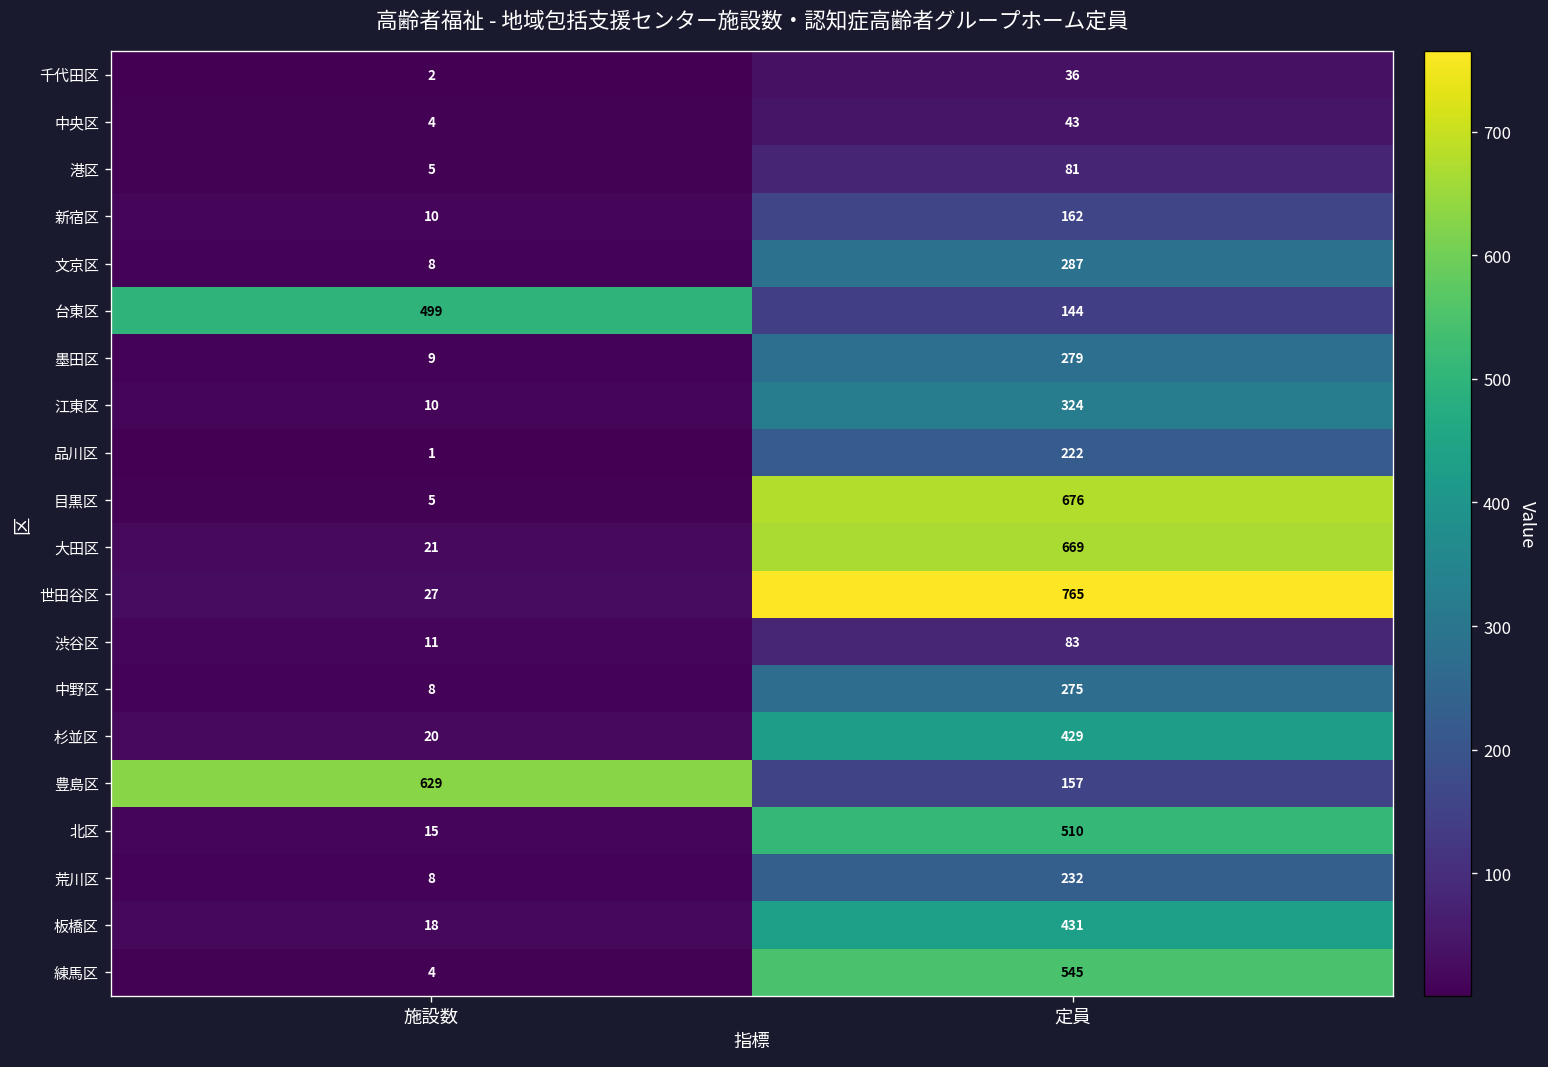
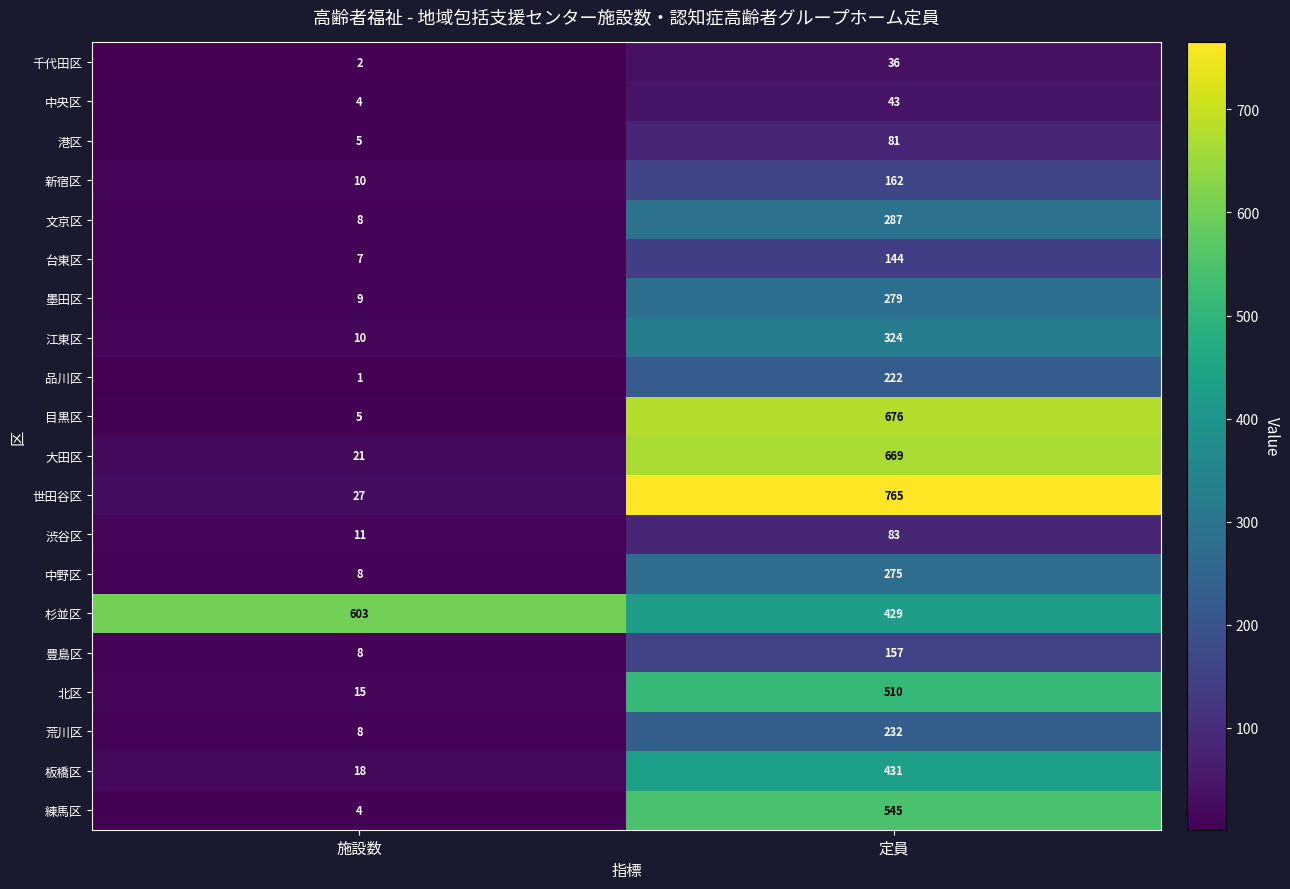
  {
    "千代田区": {
      "施設数": 2,
      "定員": 36
    },
    "中央区": {
      "施設数": 4,
      "定員": 43
    },
    "港区": {
      "施設数": 5,
      "定員": 81
    },
    "新宿区": {
      "施設数": 10,
      "定員": 162
    },
    "文京区": {
      "施設数": 8,
      "定員": 287
    },
    "台東区": {
-     "施設数": 499,
+     "施設数": 7,
      "定員": 144
    },
    "墨田区": {
      "施設数": 9,
      "定員": 279
    },
    "江東区": {
      "施設数": 10,
      "定員": 324
    },
    "品川区": {
      "施設数": 1,
      "定員": 222
    },
    "目黒区": {
      "施設数": 5,
      "定員": 676
    },
    "大田区": {
      "施設数": 21,
      "定員": 669
    },
    "世田谷区": {
      "施設数": 27,
      "定員": 765
    },
    "渋谷区": {
      "施設数": 11,
      "定員": 83
    },
    "中野区": {
      "施設数": 8,
      "定員": 275
    },
    "杉並区": {
-     "施設数": 20,
+     "施設数": 603,
      "定員": 429
    },
    "豊島区": {
-     "施設数": 629,
+     "施設数": 8,
      "定員": 157
    },
    "北区": {
      "施設数": 15,
      "定員": 510
    },
    "荒川区": {
      "施設数": 8,
      "定員": 232
    },
    "板橋区": {
      "施設数": 18,
      "定員": 431
    },
    "練馬区": {
      "施設数": 4,
      "定員": 545
    }
  }
